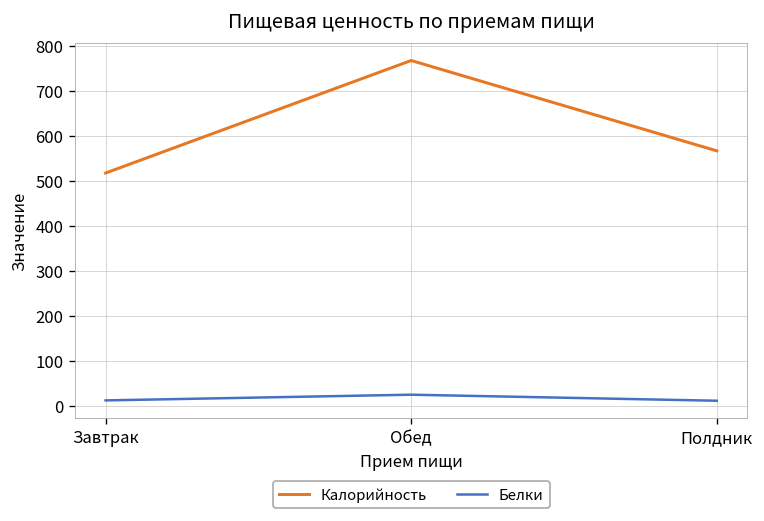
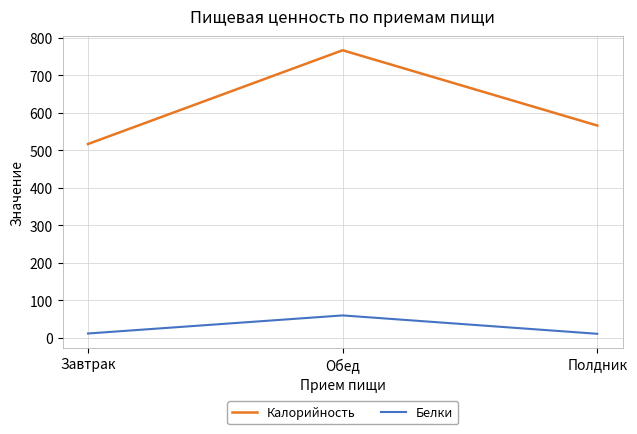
  {
    "Калорийность": {
      "Завтрак": 520,
      "Обед": 770,
      "Полдник": 570
    },
    "Белки": {
      "Завтрак": 10,
-     "Обед": 20,
+     "Обед": 60,
      "Полдник": 10
    }
  }
